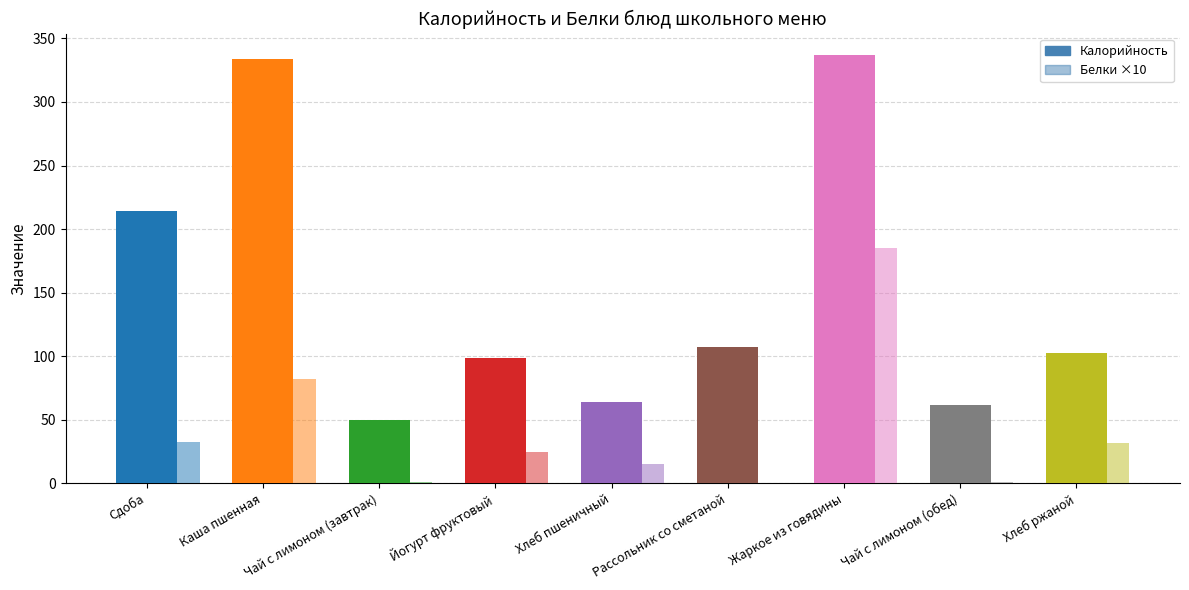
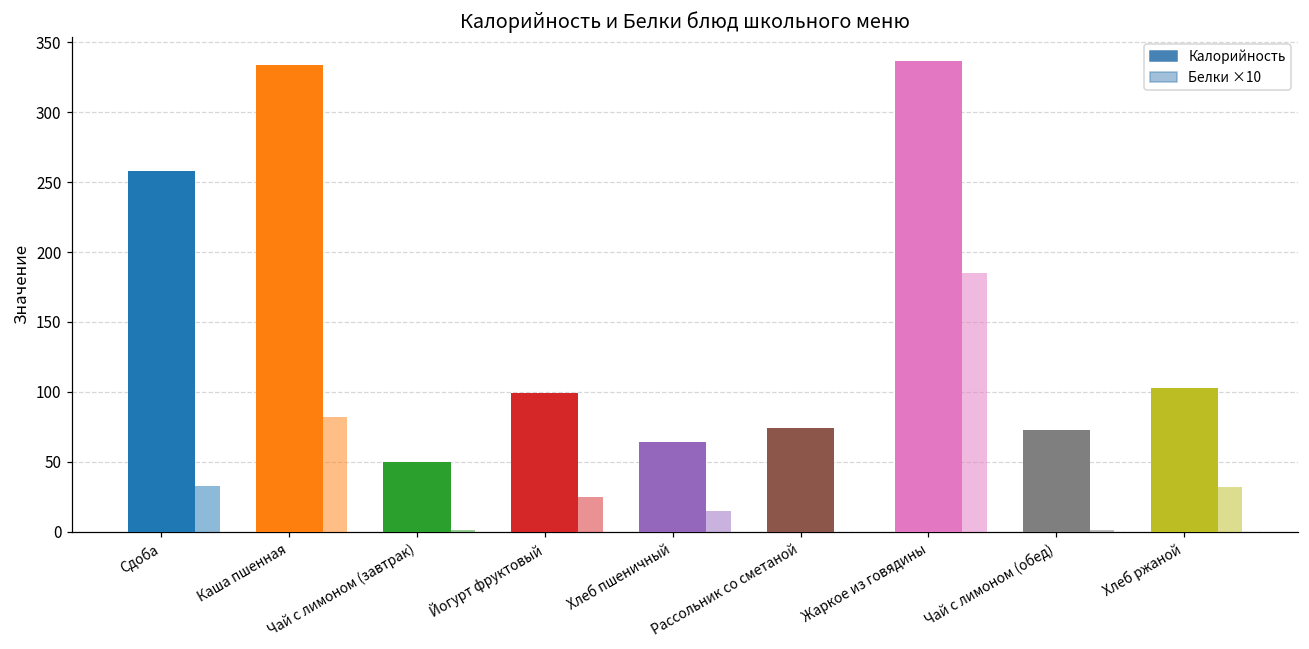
  {
-   "Сдоба": 214,
+   "Сдоба": 258,
    "Каша пшенная": 334,
    "Чай с лимоном (завтрак)": 50,
    "Йогурт фруктовый": 99,
    "Хлеб пшеничный": 64,
-   "Рассольник со сметаной": 107,
+   "Рассольник со сметаной": 74,
    "Жаркое из говядины": 337,
-   "Чай с лимоном (обед)": 62,
+   "Чай с лимоном (обед)": 73,
    "Хлеб ржаной": 103
  }
